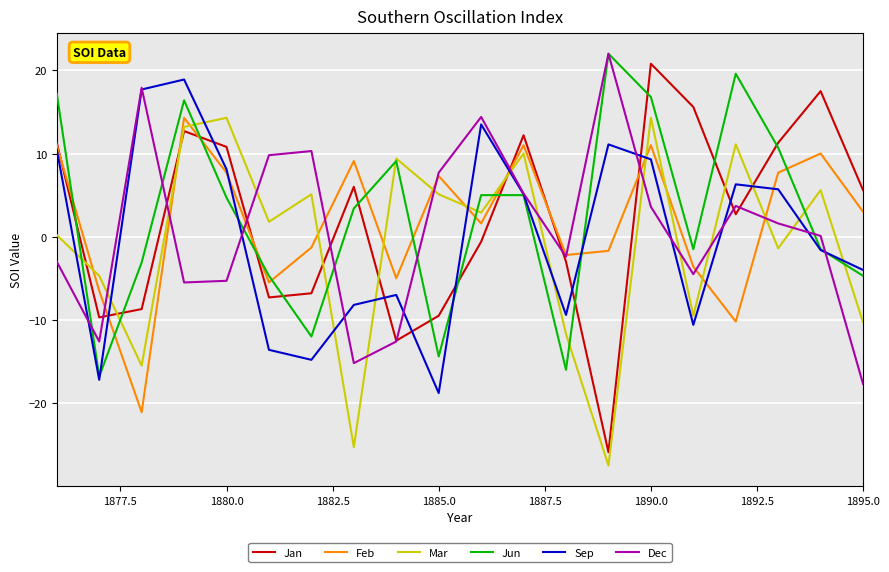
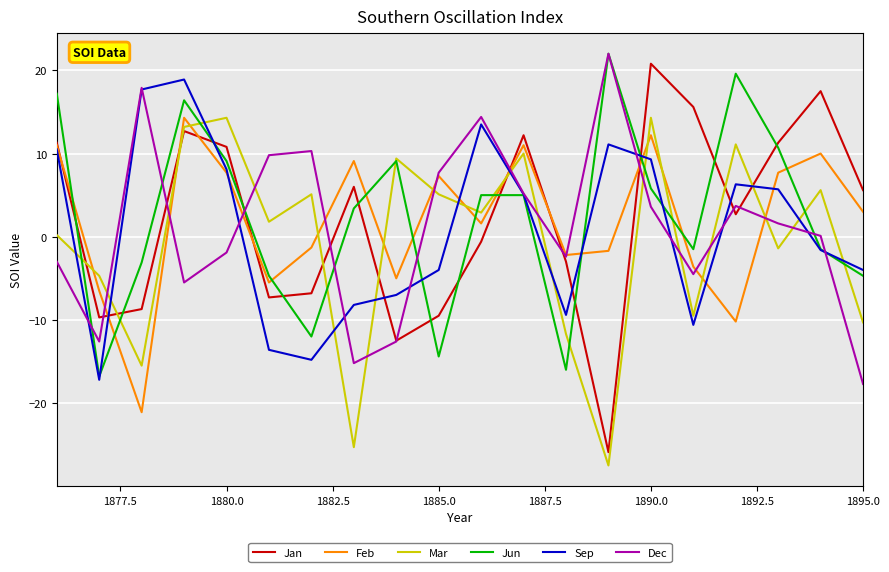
  {
    "Jan": {
      "1880.0": 11,
      "1885.0": -10,
      "1890.0": 21,
      "1895.0": 6
    },
    "Feb": {
      "1880.0": 8,
      "1885.0": 7,
-     "1890.0": 11,
+     "1890.0": 12,
      "1895.0": 3
    },
    "Mar": {
      "1880.0": 14,
      "1885.0": 5,
      "1890.0": 14,
      "1895.0": -10
    },
    "Jun": {
-     "1880.0": 5,
+     "1880.0": 9,
      "1885.0": -14,
-     "1890.0": 17,
+     "1890.0": 6,
      "1895.0": -5
    },
    "Sep": {
      "1880.0": 8,
-     "1885.0": -19,
+     "1885.0": -4,
      "1890.0": 9,
      "1895.0": -4
    },
    "Dec": {
-     "1880.0": -5,
+     "1880.0": -2,
      "1885.0": 8,
      "1890.0": 4,
      "1895.0": -18
    }
  }
